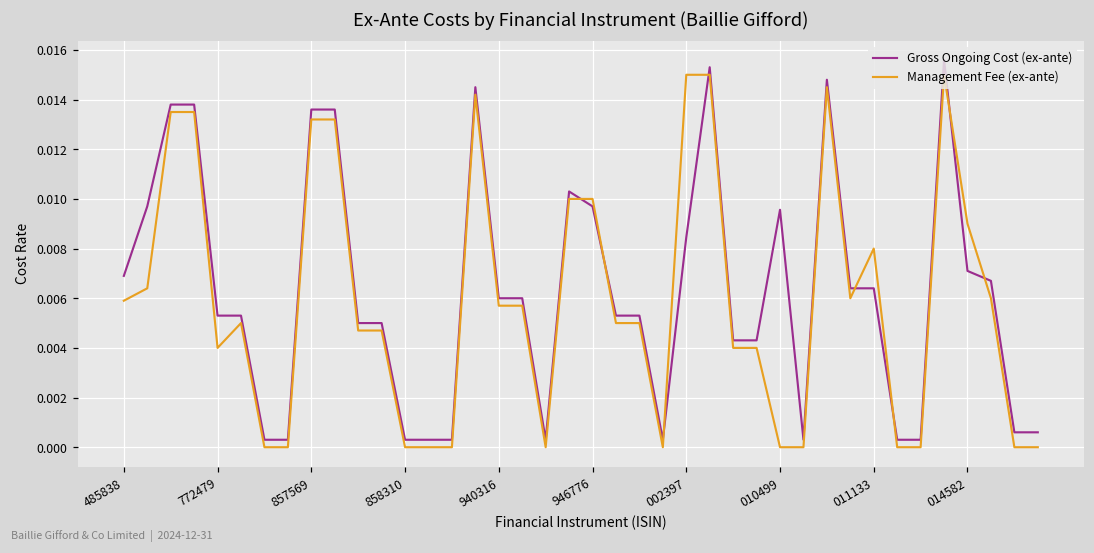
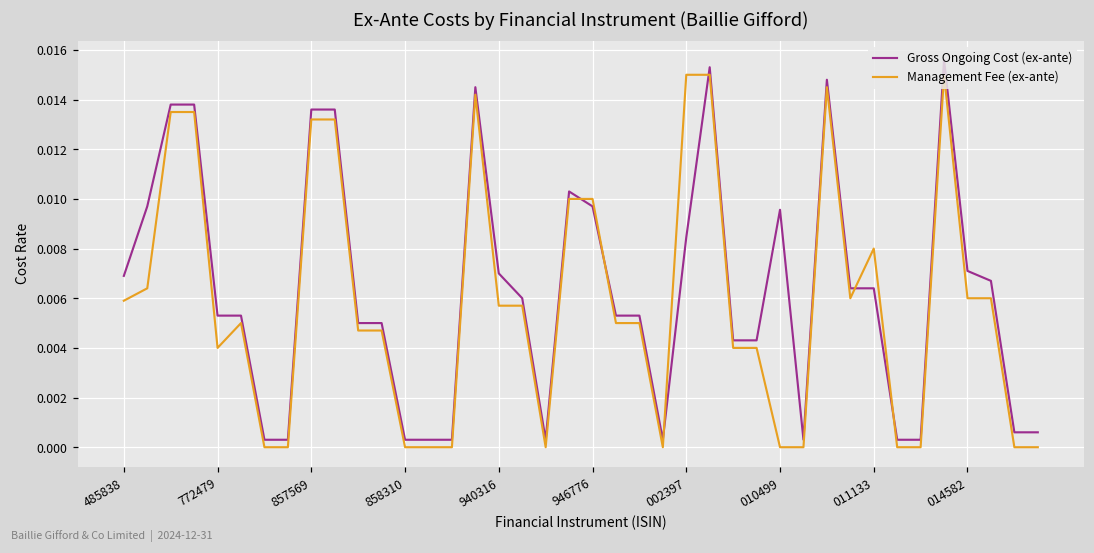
  {
    "Gross Ongoing Cost (ex-ante)": {
      "485838": 0.007,
      "772479": 0.0053,
      "857569": 0.0136,
      "858310": 0.0003,
-     "940316": 0.006,
+     "940316": 0.007,
      "946776": 0.0097,
      "002397": 0.0085,
      "010499": 0.0096,
      "011133": 0.0064,
      "014582": 0.007
    },
    "Management Fee (ex-ante)": {
      "485838": 0.006,
      "772479": 0.004,
      "857569": 0.0132,
      "858310": 0.000,
      "940316": 0.0057,
      "946776": 0.010,
      "002397": 0.015,
      "010499": 0.000,
      "011133": 0.008,
-     "014582": 0.009
+     "014582": 0.006
    }
  }
